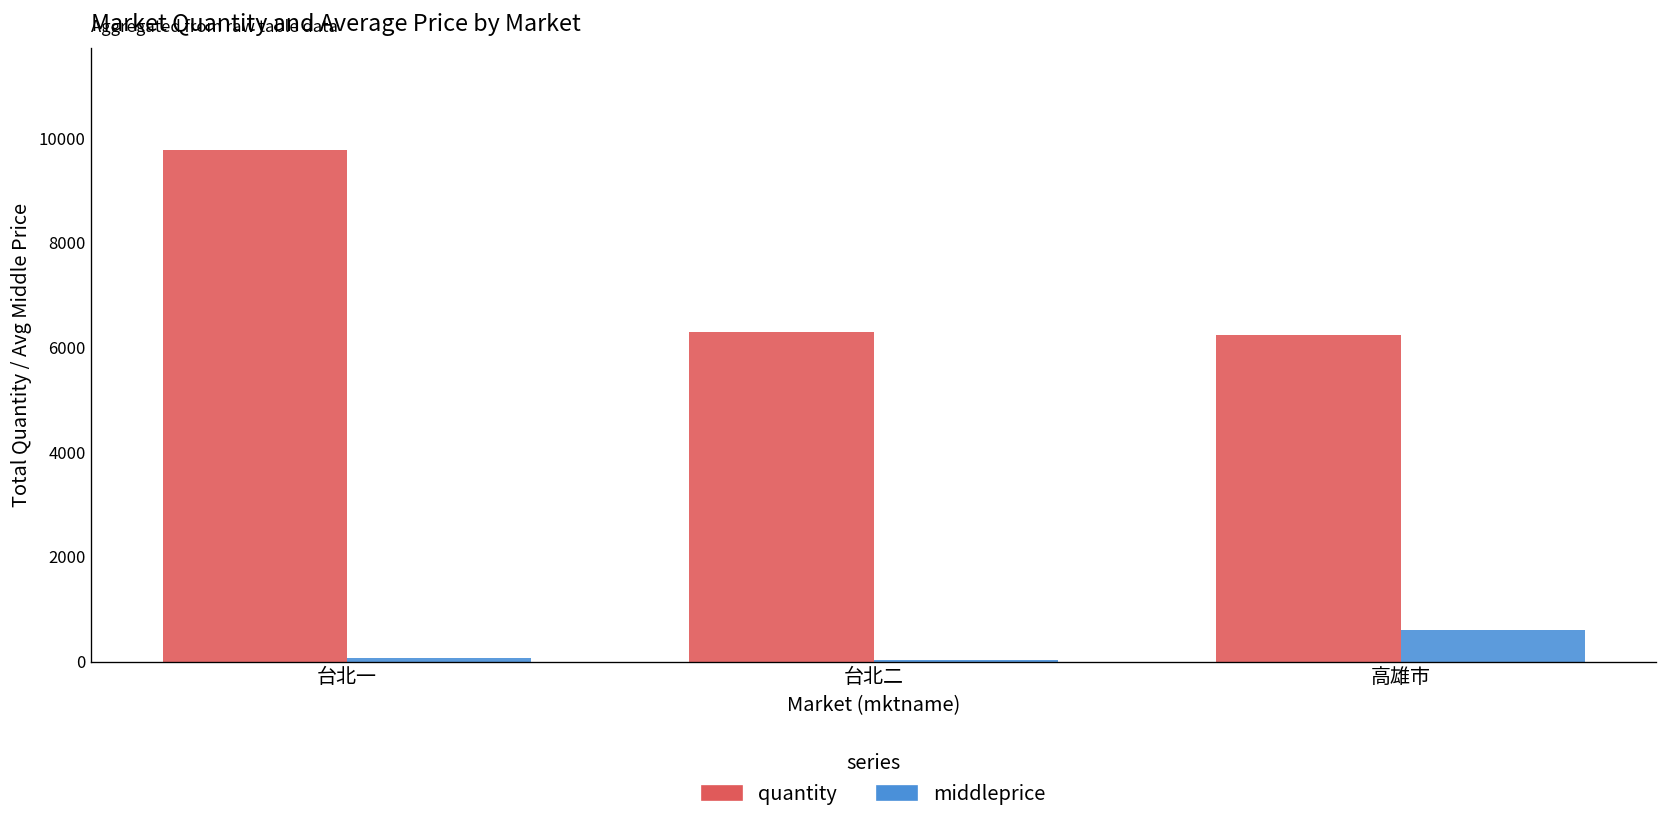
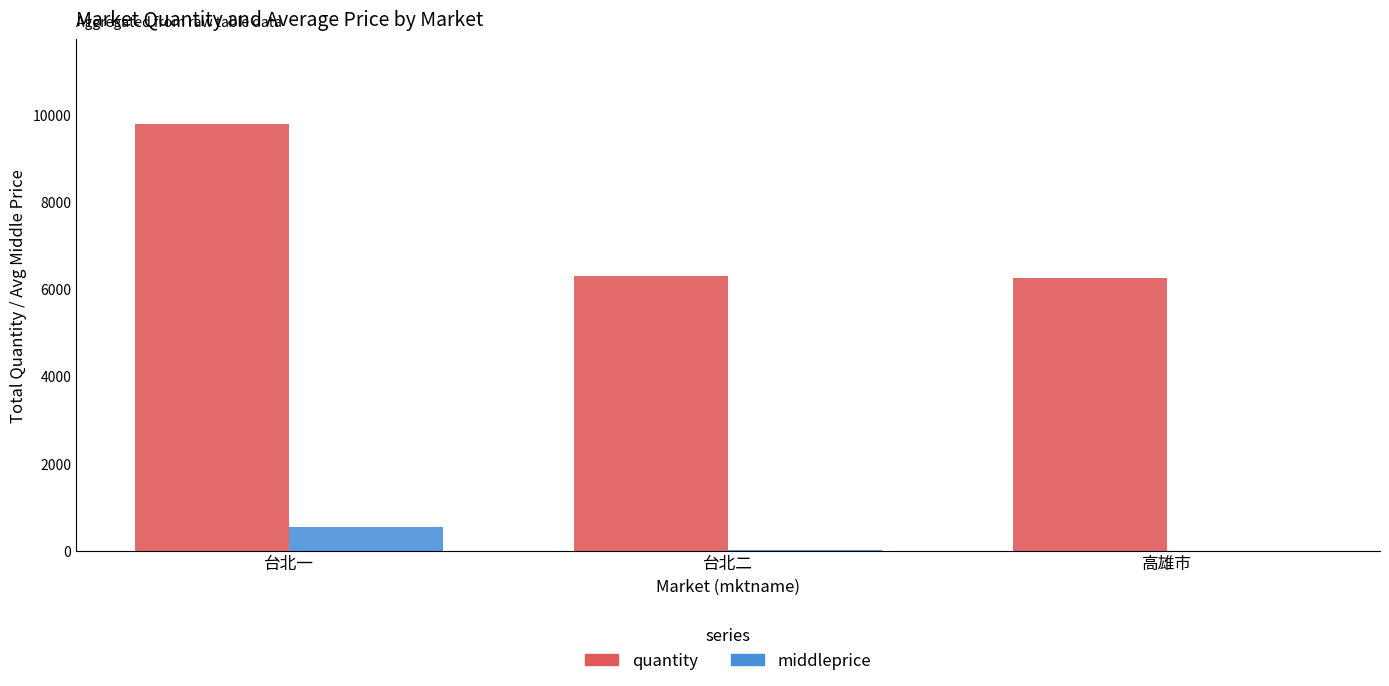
  {
    "quantity": {
      "台北一": 9800,
      "台北二": 6300,
      "高雄市": 6200
    },
    "middleprice": {
-     "台北一": 100,
-     "高雄市": 600
+     "台北一": 500,
+     "高雄市": 0
    }
  }
